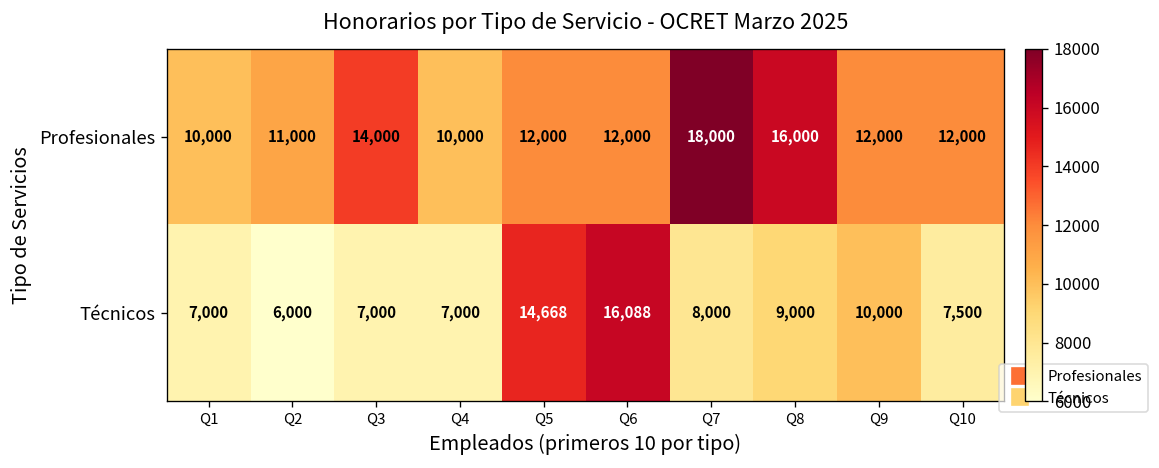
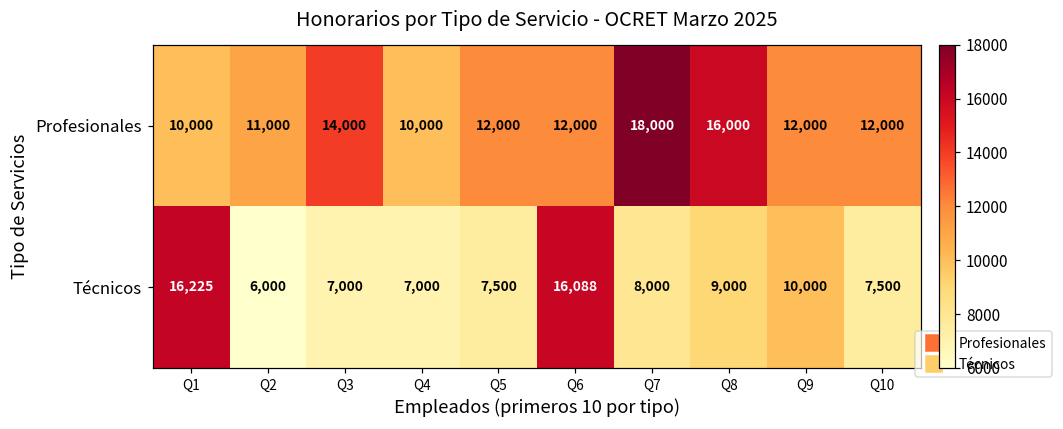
  {
    "Profesionales": {
      "Q1": "10,000",
      "Q2": "11,000",
      "Q3": "14,000",
      "Q4": "10,000",
      "Q5": "12,000",
      "Q6": "12,000",
      "Q7": "18,000",
      "Q8": "16,000",
      "Q9": "12,000",
      "Q10": "12,000"
    },
    "Técnicos": {
-     "Q1": "7,000",
+     "Q1": "16,225",
      "Q2": "6,000",
      "Q3": "7,000",
      "Q4": "7,000",
-     "Q5": "14,668",
+     "Q5": "7,500",
      "Q6": "16,088",
      "Q7": "8,000",
      "Q8": "9,000",
      "Q9": "10,000",
      "Q10": "7,500"
    }
  }
